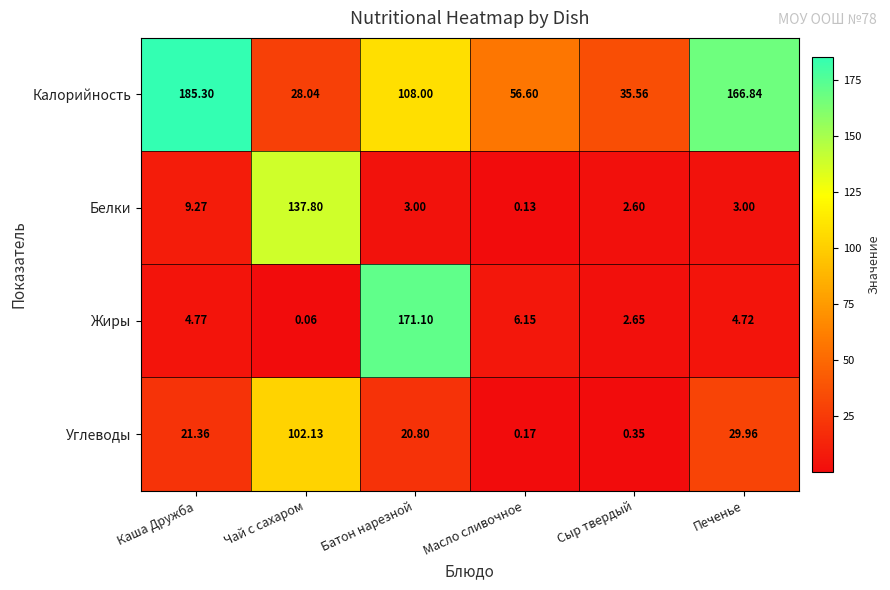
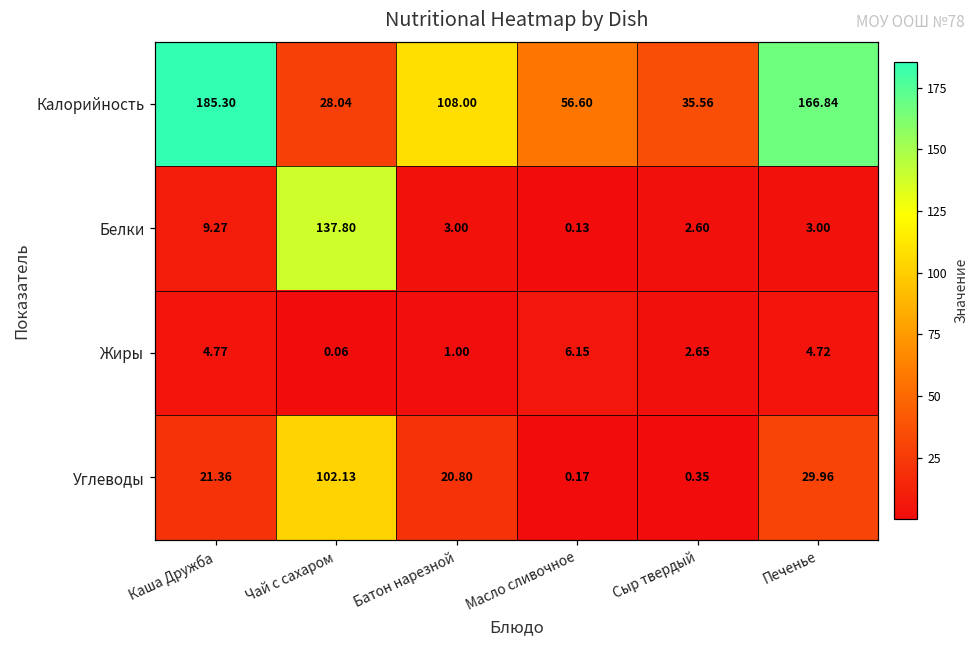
  {
    "Калорийность": {
      "Каша Дружба": 185.30,
      "Чай с сахаром": 28.04,
      "Батон нарезной": 108.00,
      "Масло сливочное": 56.60,
      "Сыр твердый": 35.56,
      "Печенье": 166.84
    },
    "Белки": {
      "Каша Дружба": 9.27,
      "Чай с сахаром": 137.80,
      "Батон нарезной": 3.00,
      "Масло сливочное": 0.13,
      "Сыр твердый": 2.60,
      "Печенье": 3.00
    },
    "Жиры": {
      "Каша Дружба": 4.77,
      "Чай с сахаром": 0.06,
-     "Батон нарезной": 171.10,
+     "Батон нарезной": 1.00,
      "Масло сливочное": 6.15,
      "Сыр твердый": 2.65,
      "Печенье": 4.72
    },
    "Углеводы": {
      "Каша Дружба": 21.36,
      "Чай с сахаром": 102.13,
      "Батон нарезной": 20.80,
      "Масло сливочное": 0.17,
      "Сыр твердый": 0.35,
      "Печенье": 29.96
    }
  }
